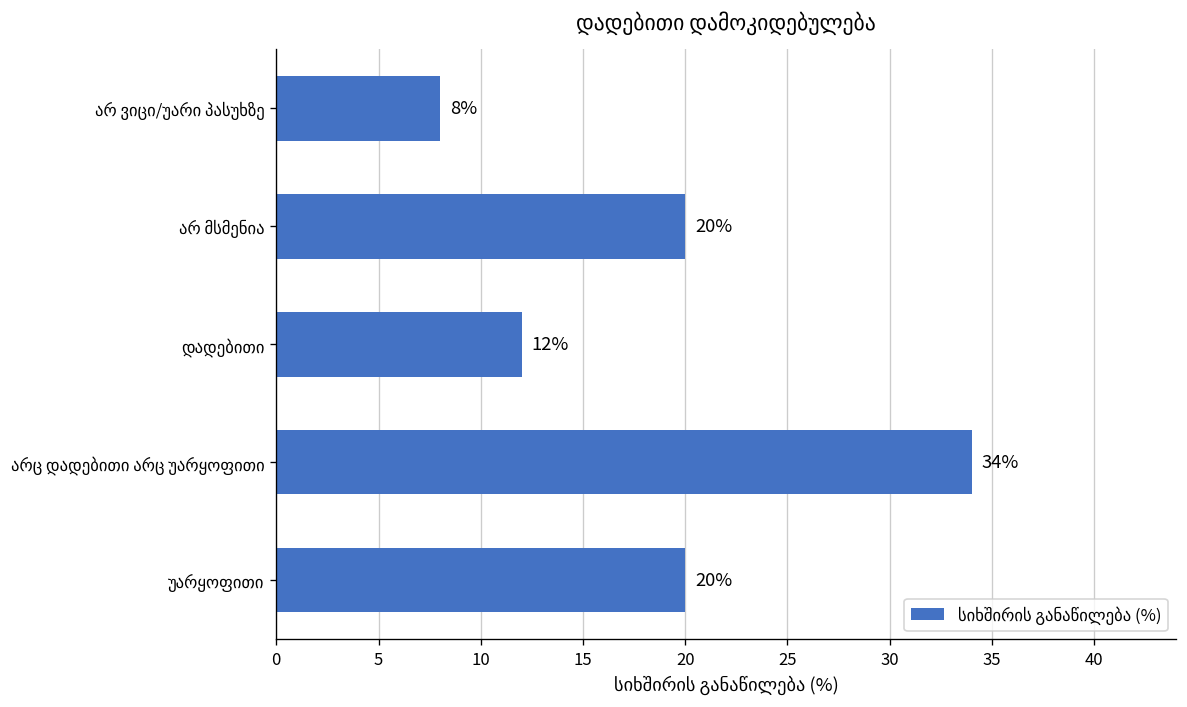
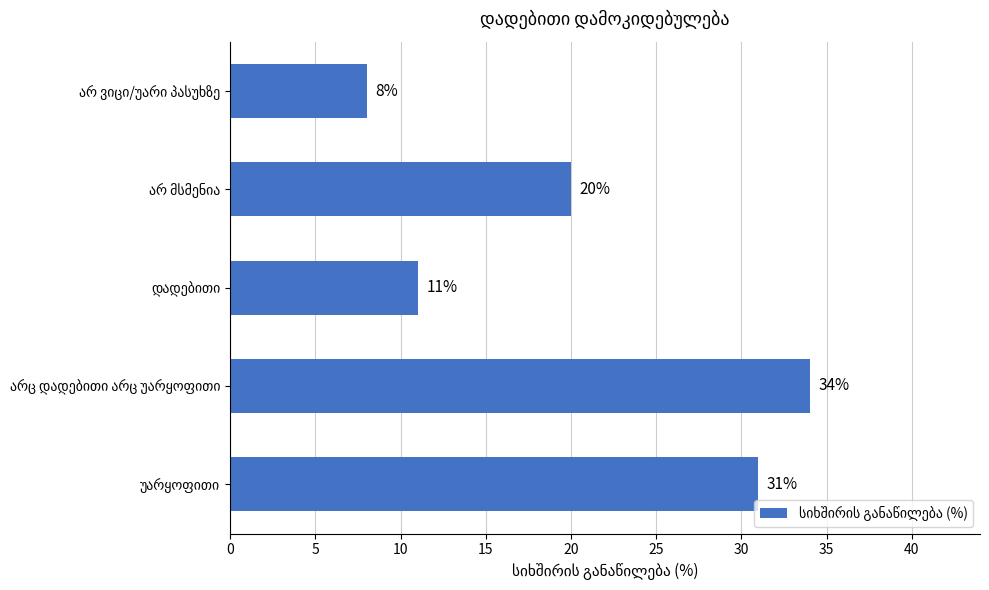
  {
    "არ ვიცი/უარი პასუხზე": "8%",
    "არ მსმენია": "20%",
-   "დადებითი": "12%",
+   "დადებითი": "11%",
    "არც დადებითი არც უარყოფითი": "34%",
-   "უარყოფითი": "20%"
+   "უარყოფითი": "31%"
  }
